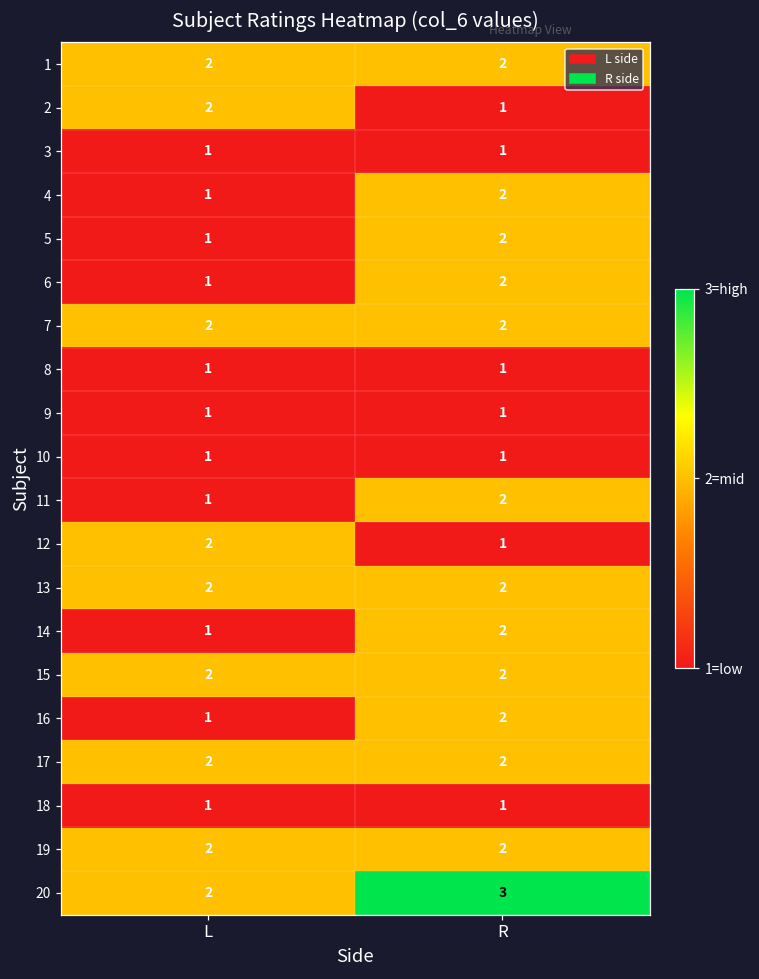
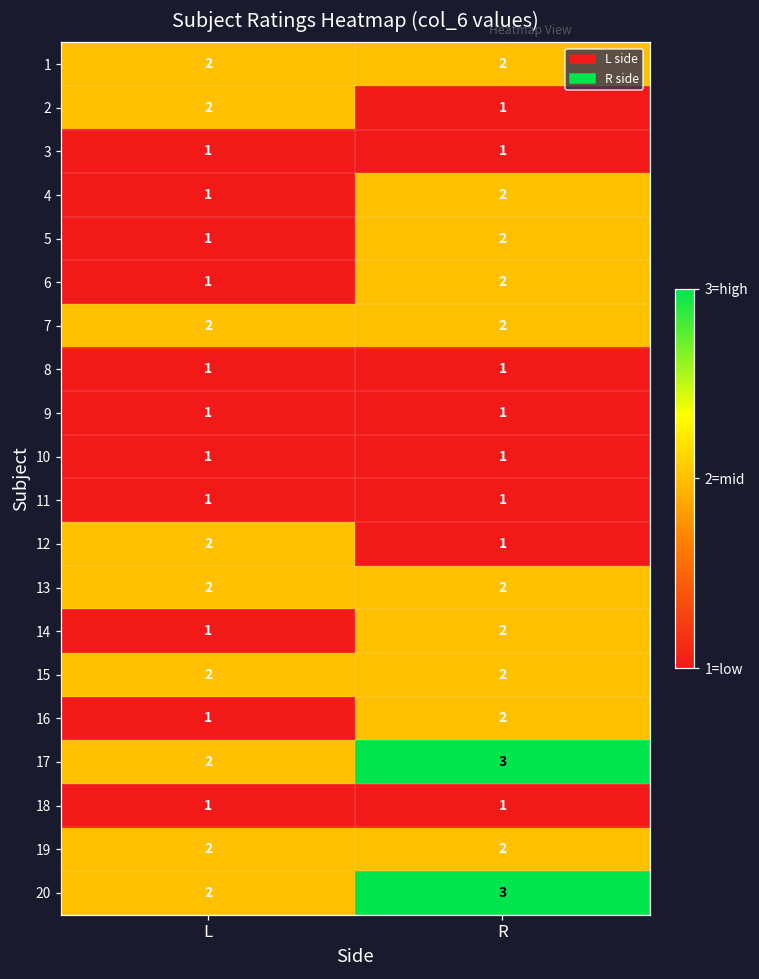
  {
    "1": {
      "L": 2,
      "R": 2
    },
    "2": {
      "L": 2,
      "R": 1
    },
    "3": {
      "L": 1,
      "R": 1
    },
    "4": {
      "L": 1,
      "R": 2
    },
    "5": {
      "L": 1,
      "R": 2
    },
    "6": {
      "L": 1,
      "R": 2
    },
    "7": {
      "L": 2,
      "R": 2
    },
    "8": {
      "L": 1,
      "R": 1
    },
    "9": {
      "L": 1,
      "R": 1
    },
    "10": {
      "L": 1,
      "R": 1
    },
    "11": {
      "L": 1,
-     "R": 2
+     "R": 1
    },
    "12": {
      "L": 2,
      "R": 1
    },
    "13": {
      "L": 2,
      "R": 2
    },
    "14": {
      "L": 1,
      "R": 2
    },
    "15": {
      "L": 2,
      "R": 2
    },
    "16": {
      "L": 1,
      "R": 2
    },
    "17": {
      "L": 2,
-     "R": 2
+     "R": 3
    },
    "18": {
      "L": 1,
      "R": 1
    },
    "19": {
      "L": 2,
      "R": 2
    },
    "20": {
      "L": 2,
      "R": 3
    }
  }
